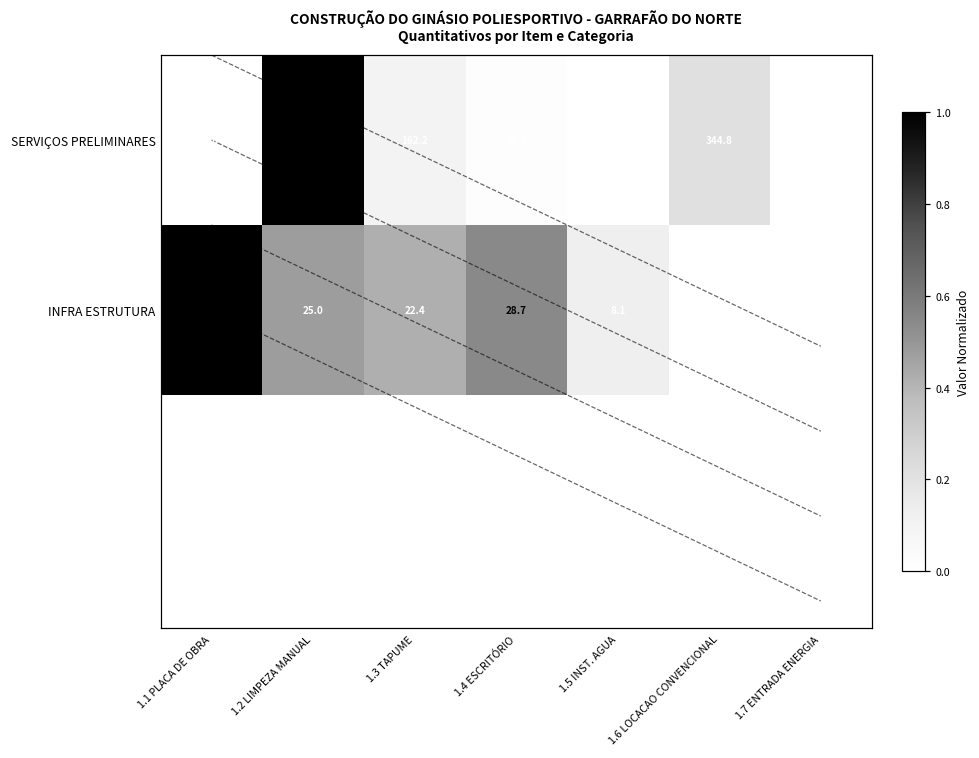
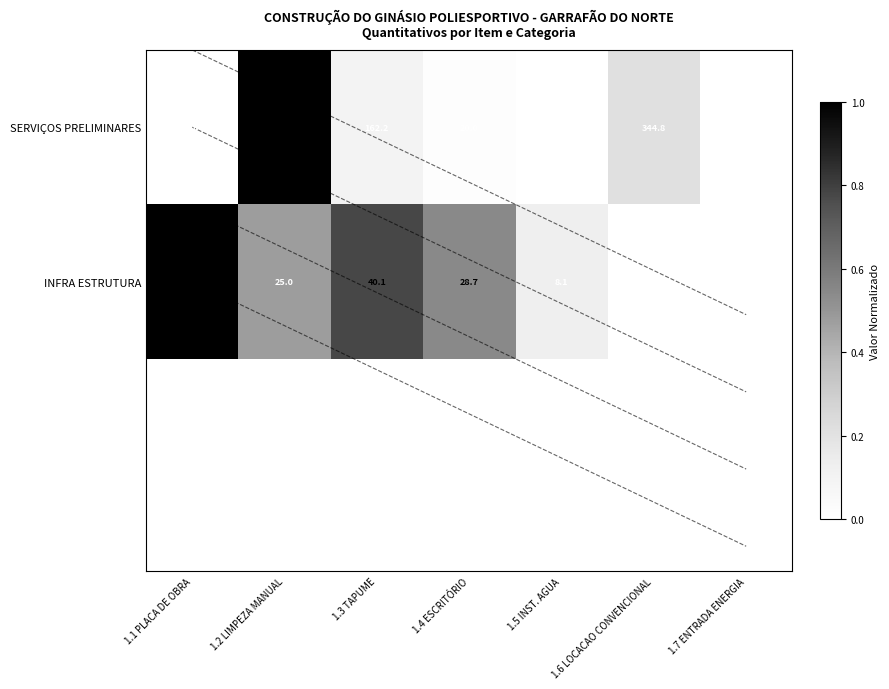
  {
    "INFRA ESTRUTURA": {
      "1.2 LIMPEZA MANUAL": 25.0,
-     "1.3 TAPUME": 22.4,
+     "1.3 TAPUME": 40.1,
      "1.4 ESCRITÓRIO": 28.7
    }
  }
